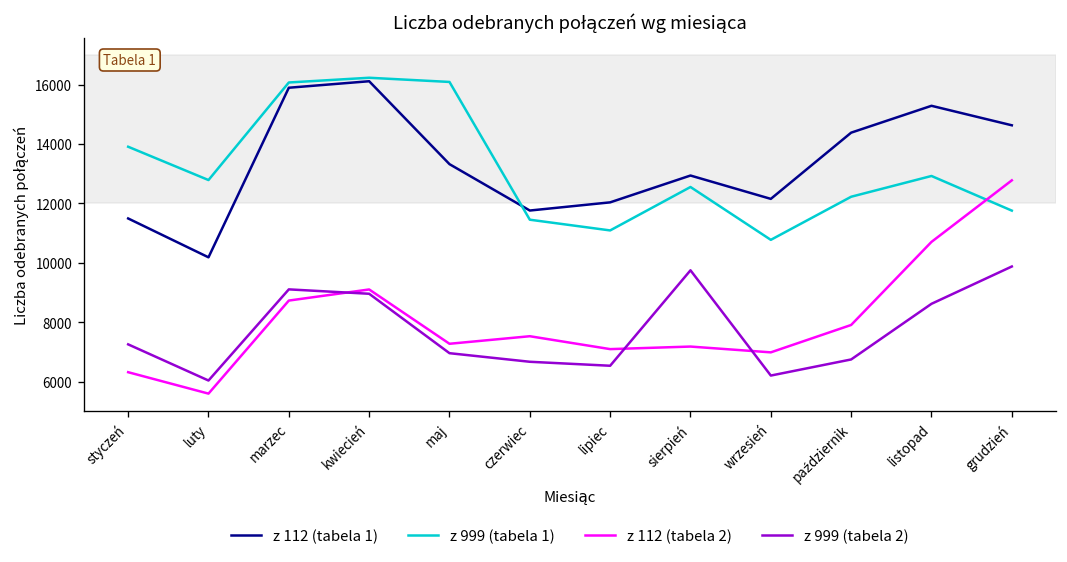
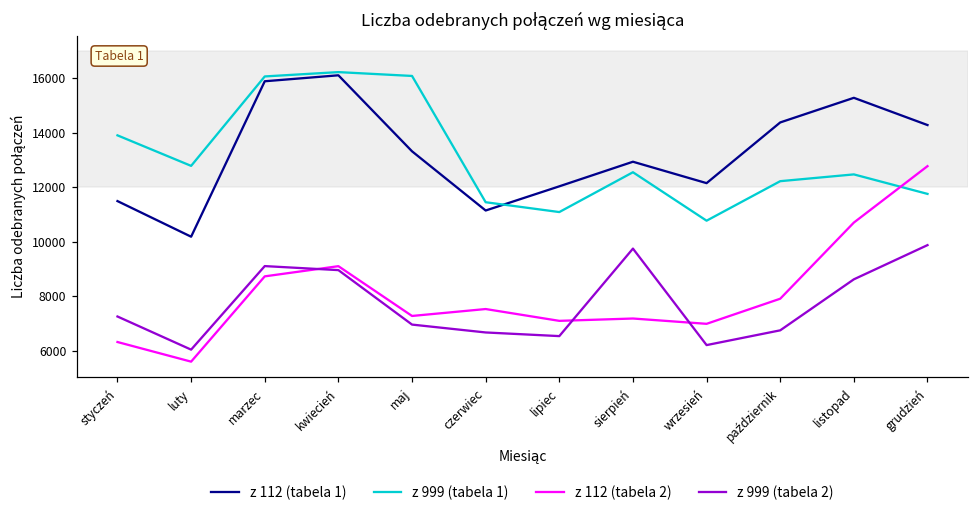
  {
    "z 112 (tabela 1)": {
      "styczeń": 11500,
      "luty": 10200,
      "marzec": 15900,
      "kwiecień": 16100,
      "maj": 13300,
-     "czerwiec": 11800,
+     "czerwiec": 11100,
      "lipiec": 12000,
      "sierpień": 12900,
      "wrzesień": 12200,
      "październik": 14400,
      "listopad": 15300,
-     "grudzień": 14600
+     "grudzień": 14300
    },
    "z 999 (tabela 1)": {
      "styczeń": 13900,
      "luty": 12800,
      "marzec": 16100,
      "kwiecień": 16200,
      "maj": 16100,
      "czerwiec": 11500,
      "lipiec": 11100,
      "sierpień": 12600,
      "wrzesień": 10800,
      "październik": 12200,
-     "listopad": 12900,
+     "listopad": 12500,
      "grudzień": 11800
    },
    "z 112 (tabela 2)": {
      "styczeń": 6300,
      "luty": 5600,
      "marzec": 8700,
      "kwiecień": 9100,
      "maj": 7300,
      "czerwiec": 7500,
      "lipiec": 7100,
      "sierpień": 7200,
      "wrzesień": 7000,
      "październik": 7900,
      "listopad": 10700,
      "grudzień": 12800
    },
    "z 999 (tabela 2)": {
      "styczeń": 7300,
      "luty": 6000,
      "marzec": 9100,
      "kwiecień": 9000,
      "maj": 7000,
      "czerwiec": 6700,
      "lipiec": 6500,
      "sierpień": 9700,
      "wrzesień": 6200,
      "październik": 6700,
      "listopad": 8600,
      "grudzień": 9900
    }
  }
